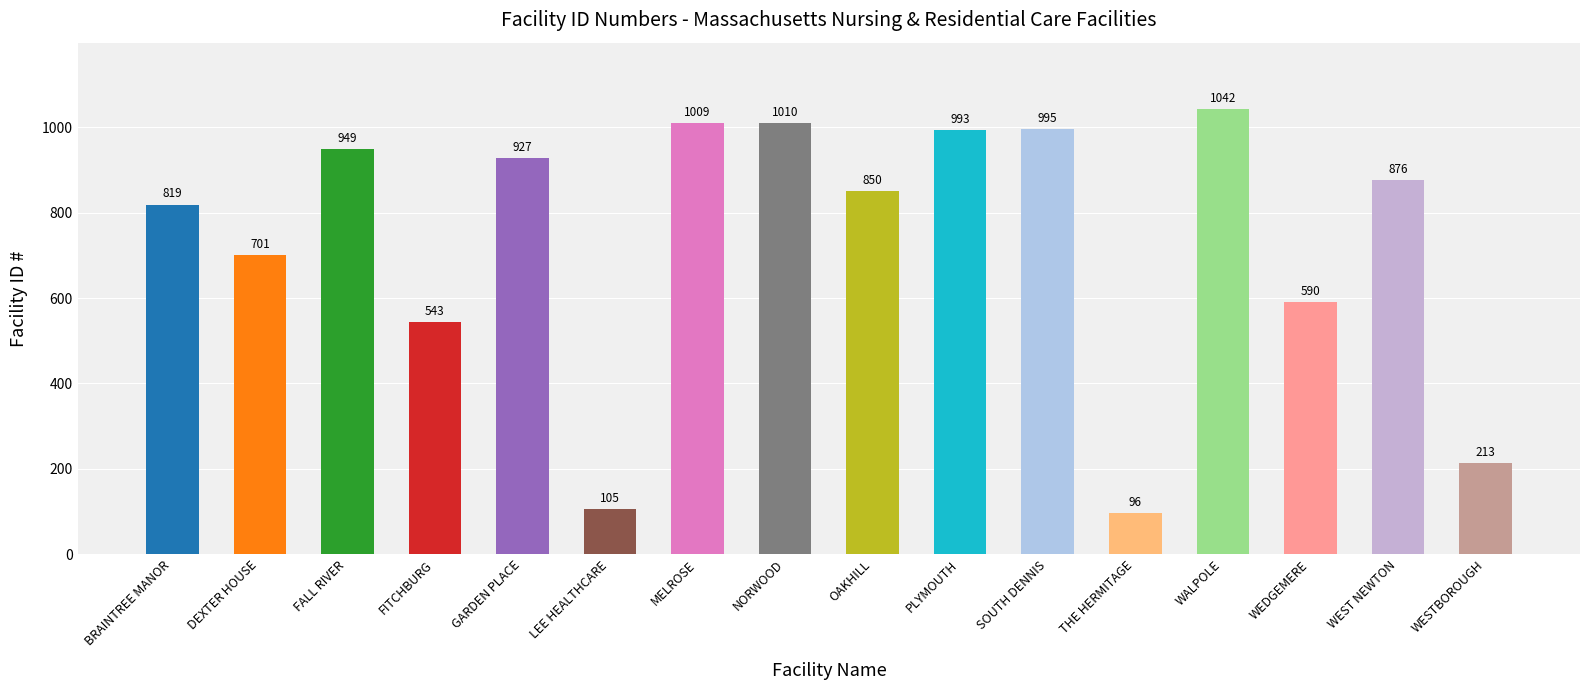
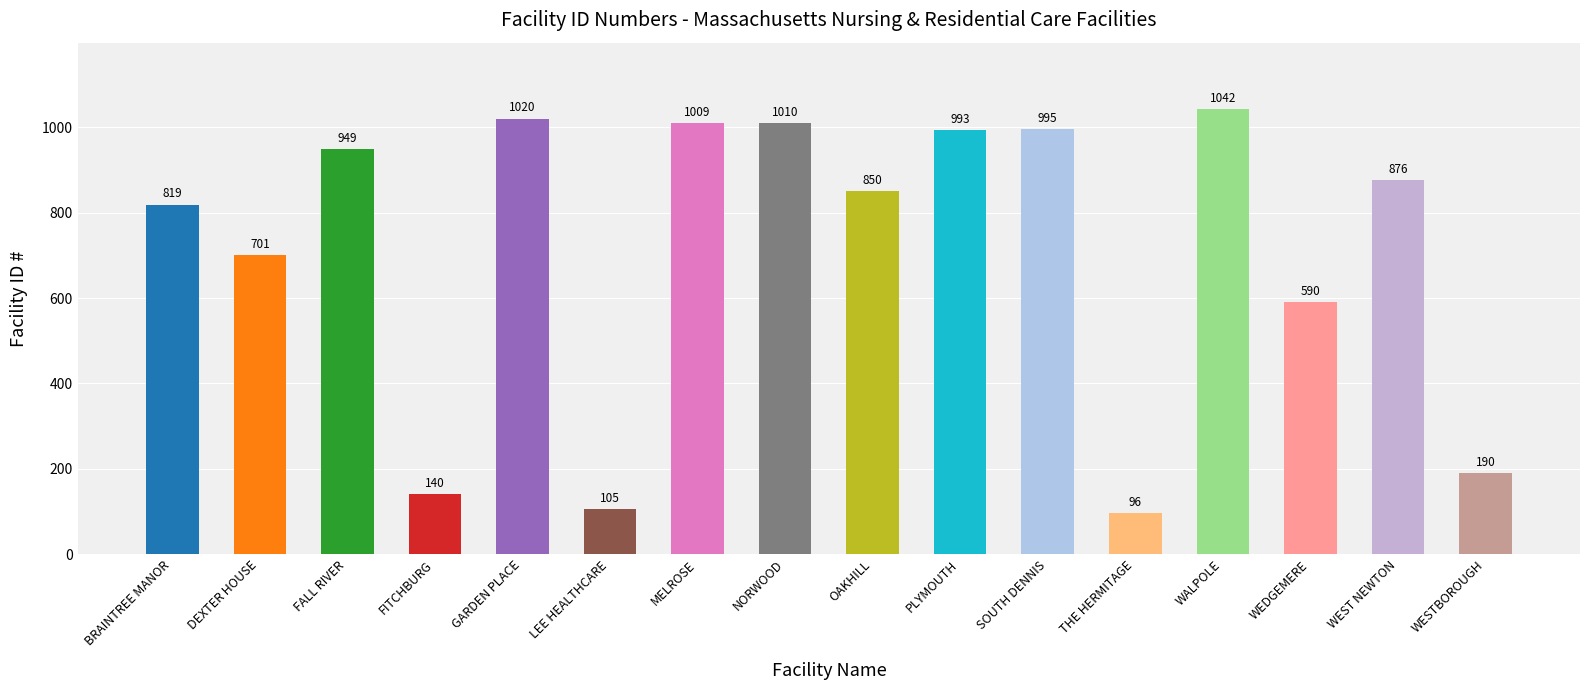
  {
    "BRAINTREE MANOR": 819,
    "DEXTER HOUSE": 701,
    "FALL RIVER": 949,
-   "FITCHBURG": 543,
-   "GARDEN PLACE": 927,
+   "FITCHBURG": 140,
+   "GARDEN PLACE": 1020,
    "LEE HEALTHCARE": 105,
    "MELROSE": 1009,
    "NORWOOD": 1010,
    "OAKHILL": 850,
    "PLYMOUTH": 993,
    "SOUTH DENNIS": 995,
    "THE HERMITAGE": 96,
    "WALPOLE": 1042,
    "WEDGEMERE": 590,
    "WEST NEWTON": 876,
-   "WESTBOROUGH": 213
+   "WESTBOROUGH": 190
  }
